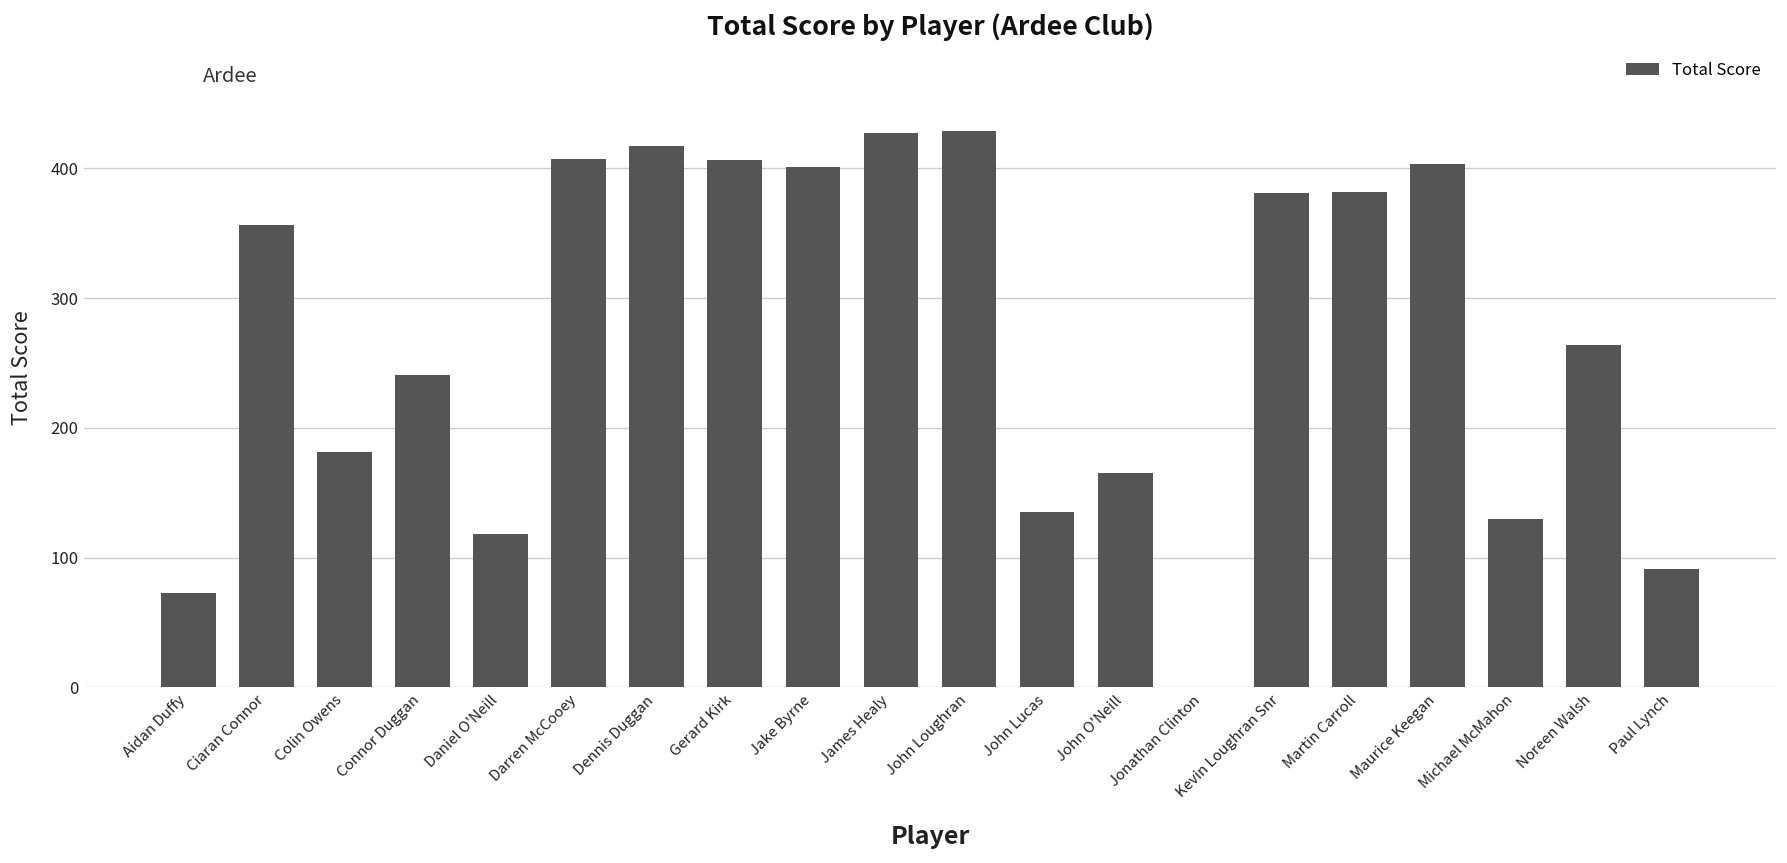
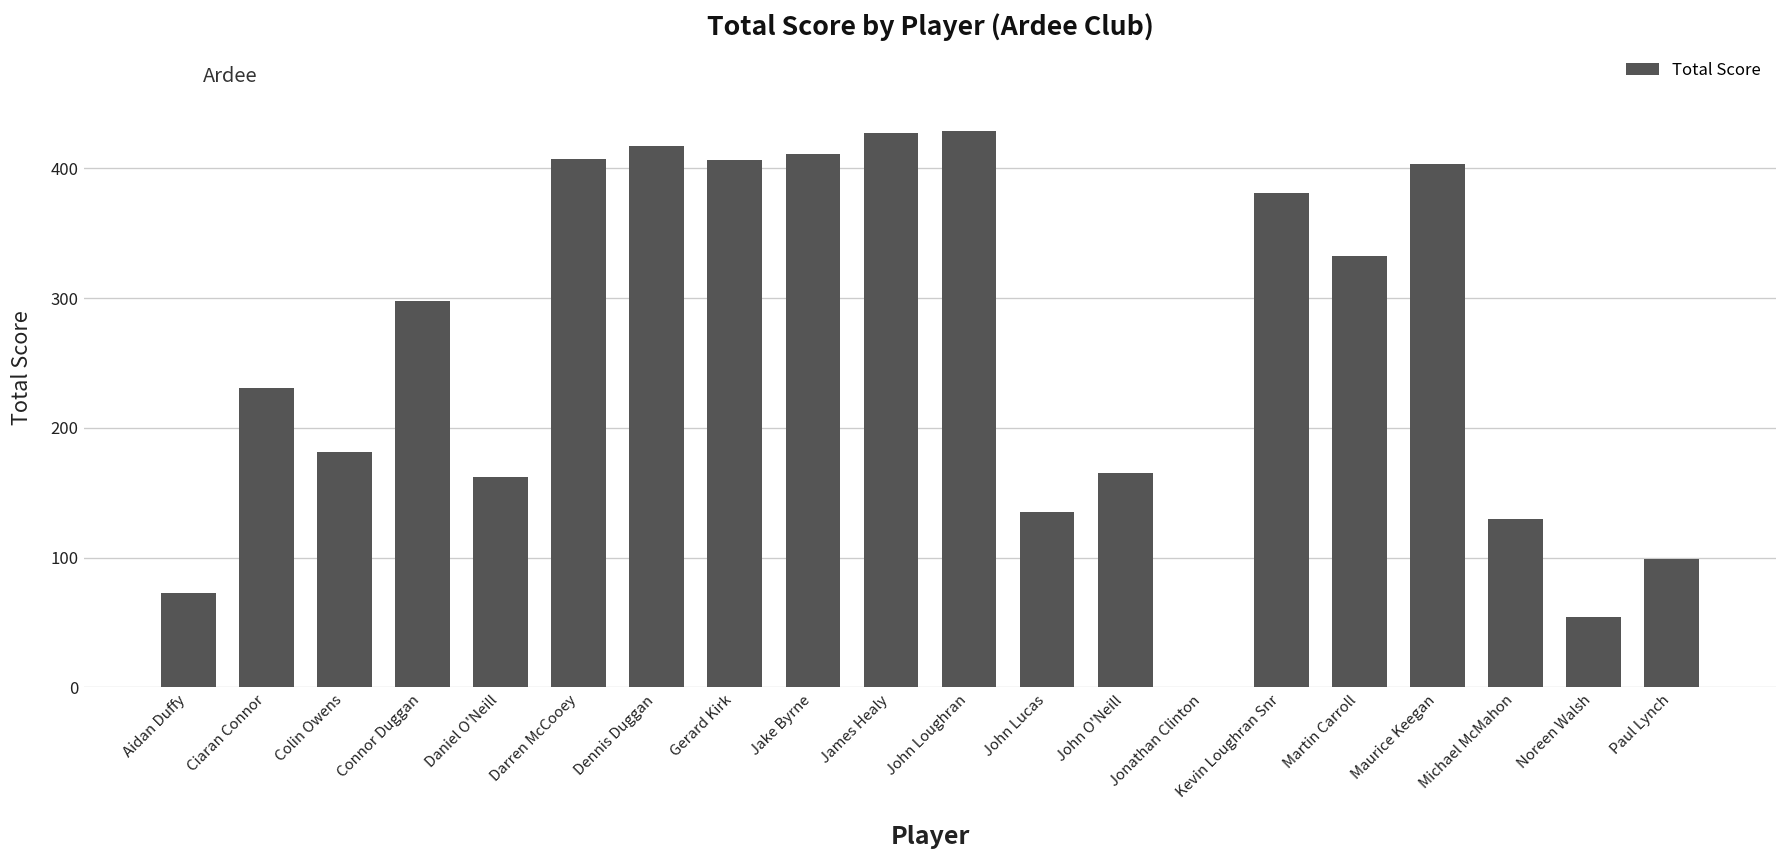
  {
    "Aidan Duffy": 73,
-   "Ciaran Connor": 356,
+   "Ciaran Connor": 231,
    "Colin Owens": 181,
-   "Connor Duggan": 241,
-   "Daniel O'Neill": 118,
+   "Connor Duggan": 298,
+   "Daniel O'Neill": 162,
    "Darren McCooey": 407,
    "Dennis Duggan": 417,
    "Gerard Kirk": 406,
-   "Jake Byrne": 401,
+   "Jake Byrne": 411,
    "James Healy": 427,
    "John Loughran": 429,
    "John Lucas": 135,
    "John O'Neill": 165,
    "Jonathan Clinton": 0,
    "Kevin Loughran Snr": 381,
-   "Martin Carroll": 382,
+   "Martin Carroll": 332,
    "Maurice Keegan": 403,
    "Michael McMahon": 130,
-   "Noreen Walsh": 264,
-   "Paul Lynch": 91
+   "Noreen Walsh": 54,
+   "Paul Lynch": 99
  }
